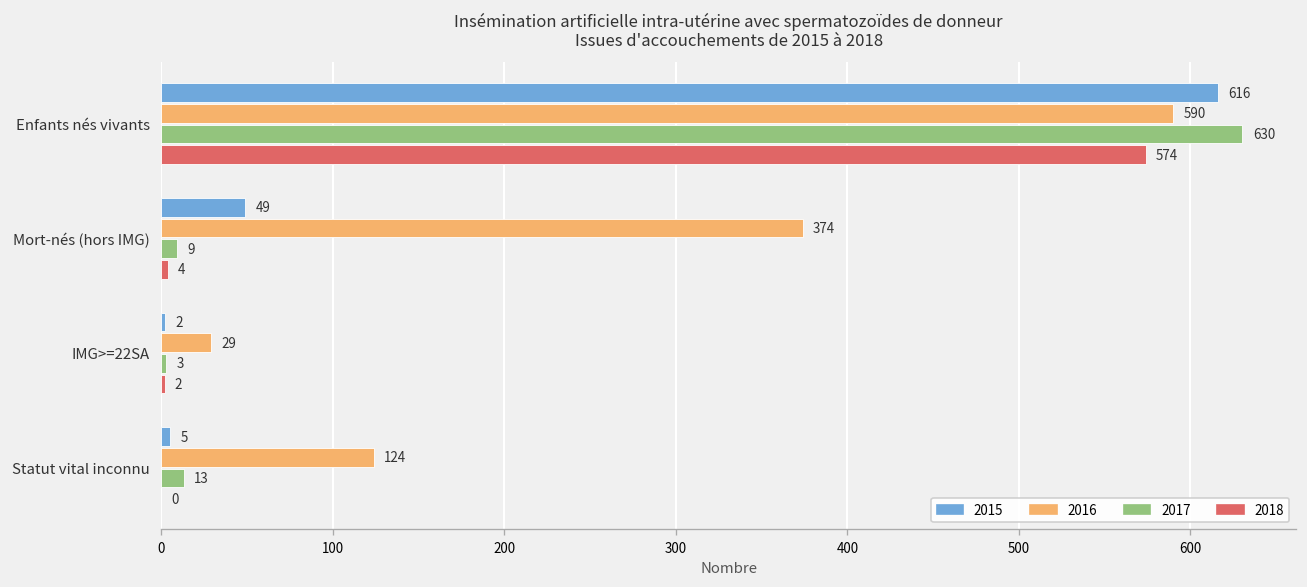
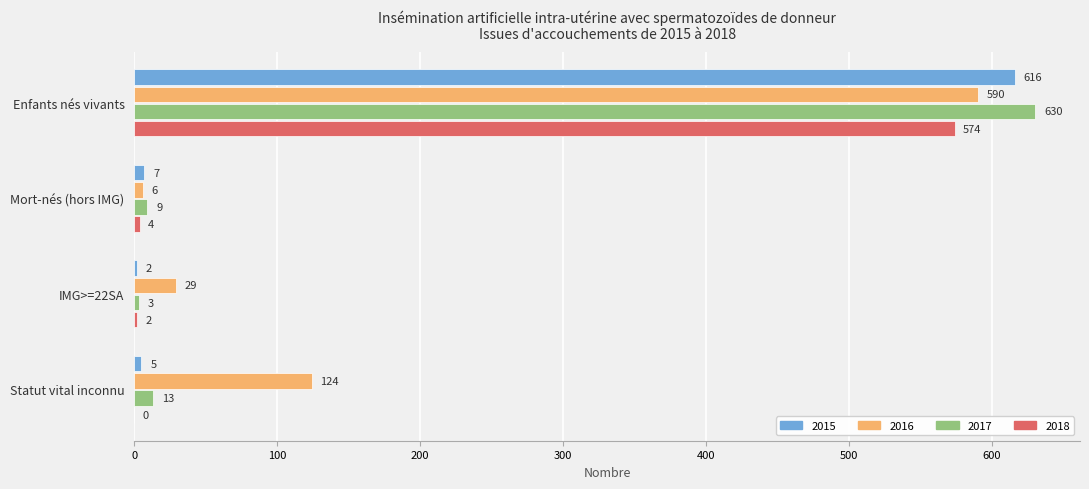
  {
    "2015": {
      "Enfants nés vivants": 616,
-     "Mort-nés (hors IMG)": 49,
+     "Mort-nés (hors IMG)": 7,
      "IMG>=22SA": 2,
      "Statut vital inconnu": 5
    },
    "2016": {
      "Enfants nés vivants": 590,
-     "Mort-nés (hors IMG)": 374,
+     "Mort-nés (hors IMG)": 6,
      "IMG>=22SA": 29,
      "Statut vital inconnu": 124
    },
    "2017": {
      "Enfants nés vivants": 630,
      "Mort-nés (hors IMG)": 9,
      "IMG>=22SA": 3,
      "Statut vital inconnu": 13
    },
    "2018": {
      "Enfants nés vivants": 574,
      "Mort-nés (hors IMG)": 4,
      "IMG>=22SA": 2,
      "Statut vital inconnu": 0
    }
  }
